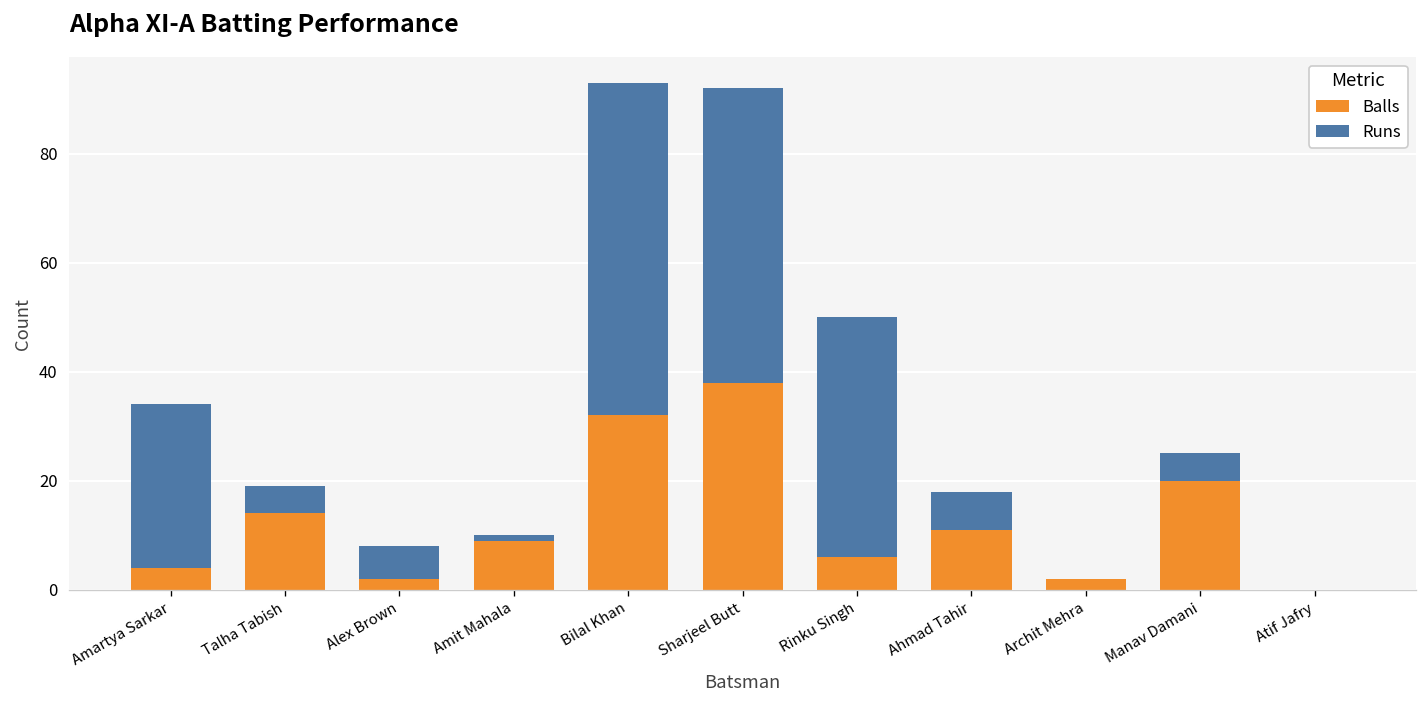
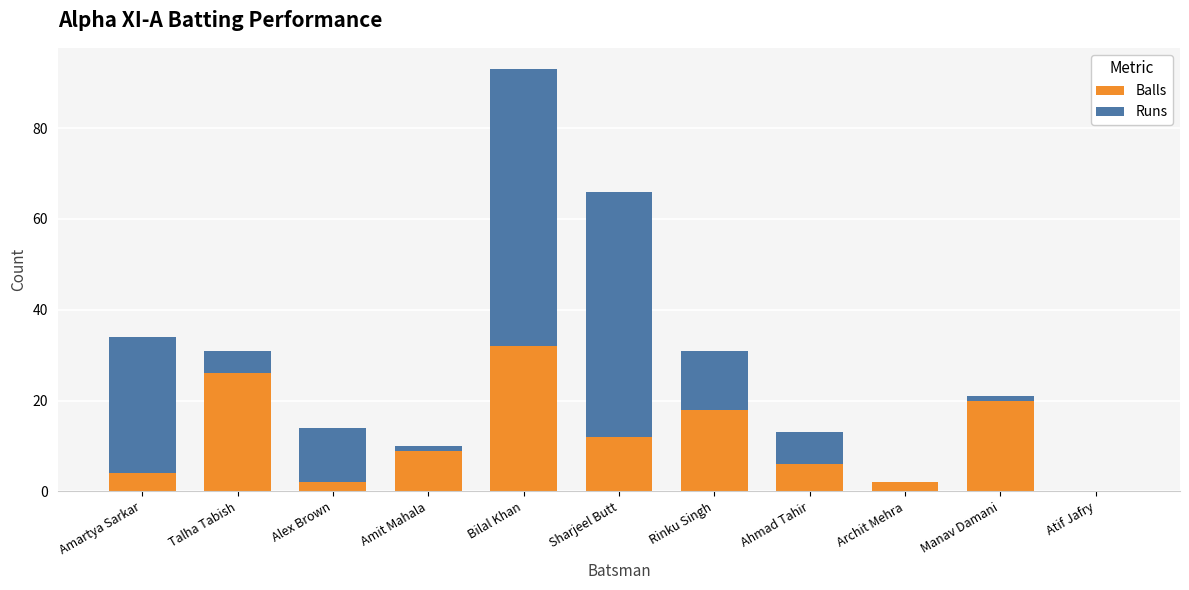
  {
    "Balls": {
      "Amartya Sarkar": 4,
-     "Talha Tabish": 14,
+     "Talha Tabish": 26,
      "Alex Brown": 2,
      "Amit Mahala": 9,
      "Bilal Khan": 32,
-     "Sharjeel Butt": 38,
-     "Rinku Singh": 6,
-     "Ahmad Tahir": 11,
+     "Sharjeel Butt": 12,
+     "Rinku Singh": 18,
+     "Ahmad Tahir": 6,
      "Archit Mehra": 2,
      "Manav Damani": 20,
      "Atif Jafry": 0
    },
    "Runs": {
      "Amartya Sarkar": 30,
      "Talha Tabish": 5,
-     "Alex Brown": 6,
+     "Alex Brown": 12,
      "Amit Mahala": 1,
      "Bilal Khan": 61,
      "Sharjeel Butt": 54,
-     "Rinku Singh": 44,
+     "Rinku Singh": 13,
      "Ahmad Tahir": 7,
      "Archit Mehra": 0,
-     "Manav Damani": 5,
+     "Manav Damani": 1,
      "Atif Jafry": 0
    }
  }
